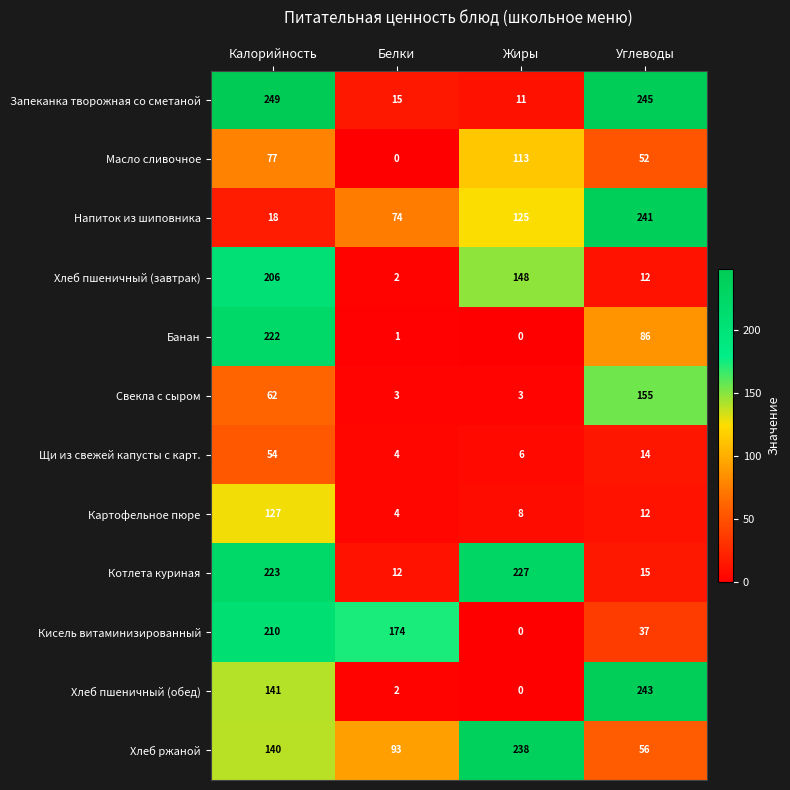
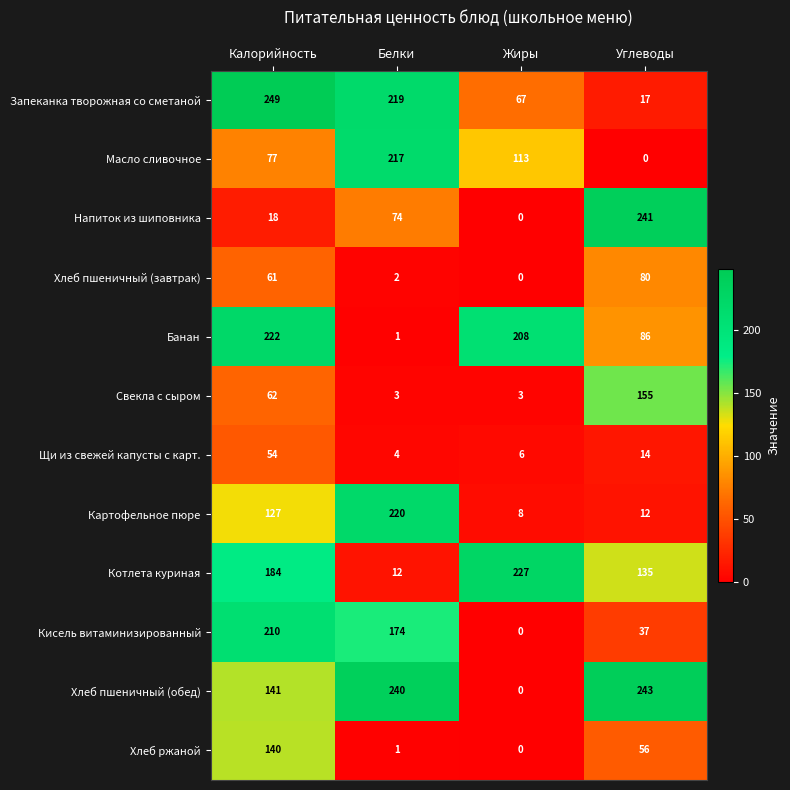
  {
    "Запеканка творожная со сметаной": {
      "Калорийность": 249,
-     "Белки": 15,
-     "Жиры": 11,
-     "Углеводы": 245
+     "Белки": 219,
+     "Жиры": 67,
+     "Углеводы": 17
    },
    "Масло сливочное": {
      "Калорийность": 77,
-     "Белки": 0,
+     "Белки": 217,
      "Жиры": 113,
-     "Углеводы": 52
+     "Углеводы": 0
    },
    "Напиток из шиповника": {
      "Калорийность": 18,
      "Белки": 74,
-     "Жиры": 125,
+     "Жиры": 0,
      "Углеводы": 241
    },
    "Хлеб пшеничный (завтрак)": {
-     "Калорийность": 206,
+     "Калорийность": 61,
      "Белки": 2,
-     "Жиры": 148,
-     "Углеводы": 12
+     "Жиры": 0,
+     "Углеводы": 80
    },
    "Банан": {
      "Калорийность": 222,
      "Белки": 1,
-     "Жиры": 0,
+     "Жиры": 208,
      "Углеводы": 86
    },
    "Свекла с сыром": {
      "Калорийность": 62,
      "Белки": 3,
      "Жиры": 3,
      "Углеводы": 155
    },
    "Щи из свежей капусты с карт.": {
      "Калорийность": 54,
      "Белки": 4,
      "Жиры": 6,
      "Углеводы": 14
    },
    "Картофельное пюре": {
      "Калорийность": 127,
-     "Белки": 4,
+     "Белки": 220,
      "Жиры": 8,
      "Углеводы": 12
    },
    "Котлета куриная": {
-     "Калорийность": 223,
+     "Калорийность": 184,
      "Белки": 12,
      "Жиры": 227,
-     "Углеводы": 15
+     "Углеводы": 135
    },
    "Кисель витаминизированный": {
      "Калорийность": 210,
      "Белки": 174,
      "Жиры": 0,
      "Углеводы": 37
    },
    "Хлеб пшеничный (обед)": {
      "Калорийность": 141,
-     "Белки": 2,
+     "Белки": 240,
      "Жиры": 0,
      "Углеводы": 243
    },
    "Хлеб ржаной": {
      "Калорийность": 140,
-     "Белки": 93,
-     "Жиры": 238,
+     "Белки": 1,
+     "Жиры": 0,
      "Углеводы": 56
    }
  }
